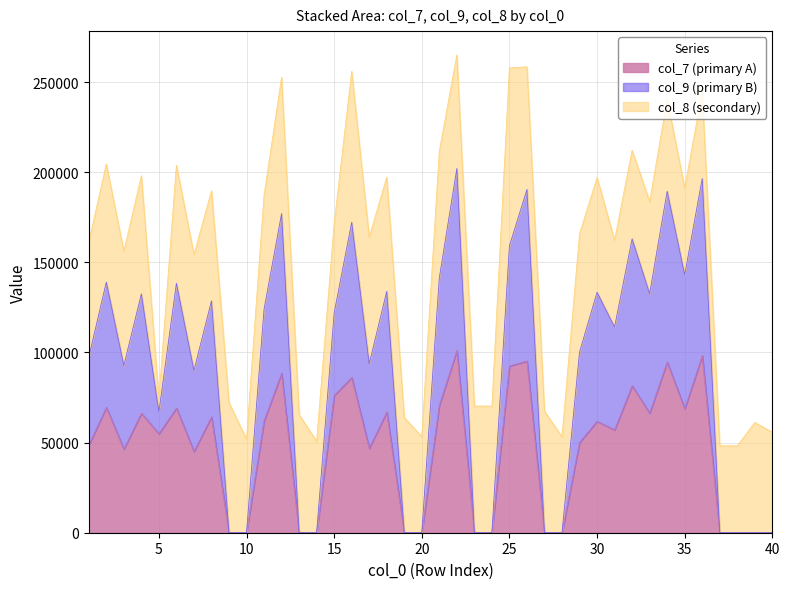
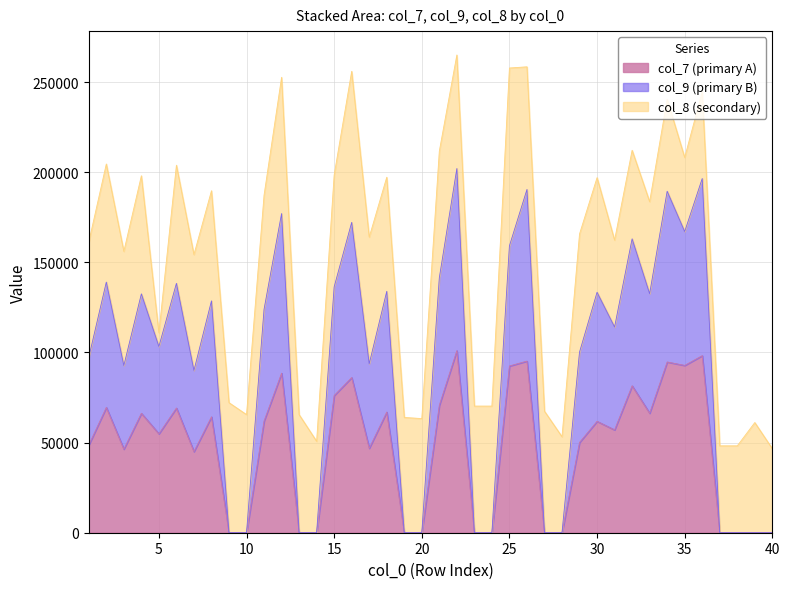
  {
    "col_7 (primary A)": {
      "5": 55000,
      "15": 76000,
      "25": 92000,
      "30": 62000,
-     "35": 69000
+     "35": 93000
    },
    "col_9 (primary B)": {
-     "5": 12000,
-     "15": 46000,
+     "5": 48000,
+     "15": 60000,
      "25": 67000,
      "30": 72000,
      "35": 74000
    },
    "col_8 (secondary)": {
      "5": 8000,
-     "10": 52000,
-     "15": 50000,
-     "20": 53000,
+     "10": 66000,
+     "15": 62000,
+     "20": 63000,
      "25": 99000,
      "30": 64000,
-     "35": 48000,
-     "40": 56000
+     "35": 41000,
+     "40": 47000
    }
  }
